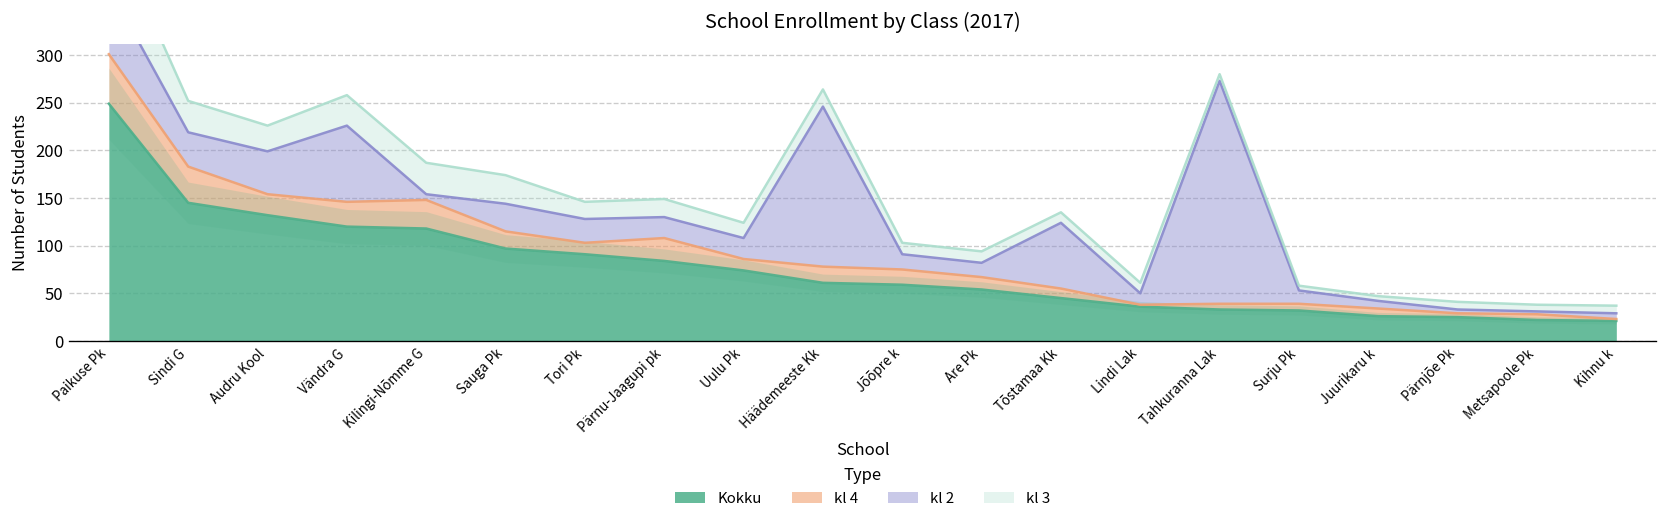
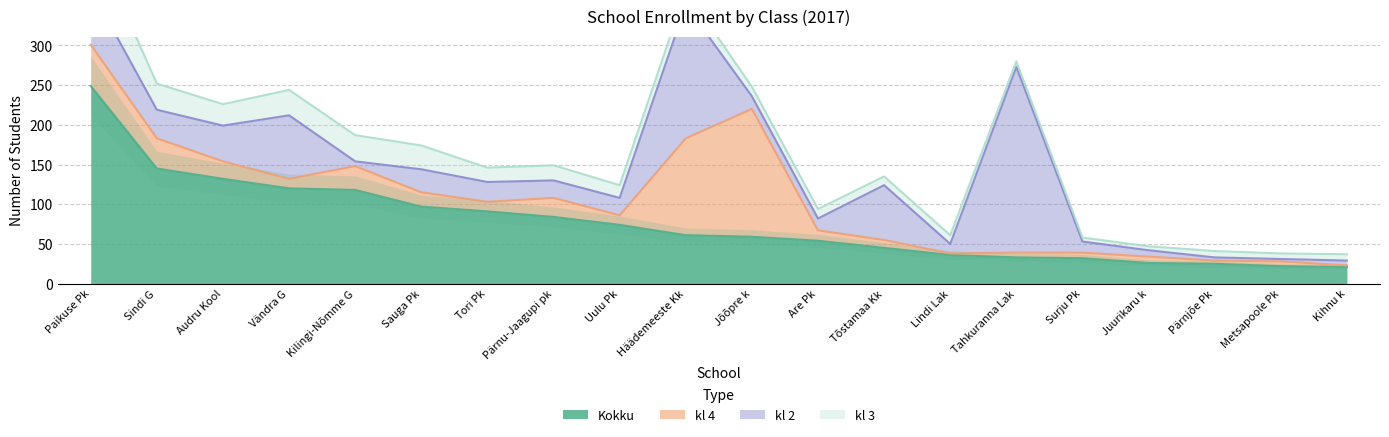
  {
    "kl 4": {
      "Paikuse Pk": 50,
      "Sindi G": 40,
-     "Vändra G": 30,
+     "Vändra G": 10,
      "Kilingi-Nõmme G": 30,
      "Sauga Pk": 20,
      "Pärnu-Jaagupi pk": 20,
-     "Häädemeeste Kk": 20,
-     "Jõõpre k": 20,
+     "Häädemeeste Kk": 120,
+     "Jõõpre k": 160,
      "Are Pk": 10,
      "Tõstamaa Kk": 10,
      "Juurikaru k": 10
    },
    "kl 2": {
      "Sindi G": 40,
      "Audru Kool": 50,
      "Vändra G": 80,
      "Kilingi-Nõmme G": 10,
      "Sauga Pk": 30,
      "Tori Pk": 30,
      "Pärnu-Jaagupi pk": 20,
      "Uulu Pk": 20,
      "Jõõpre k": 20,
      "Are Pk": 20,
      "Tõstamaa Kk": 70,
      "Lindi Lak": 10,
      "Tahkuranna Lak": 230,
      "Surju Pk": 10,
      "Juurikaru k": 10,
      "Pärnjõe Pk": 0,
      "Kihnu k": 10
    }
  }
